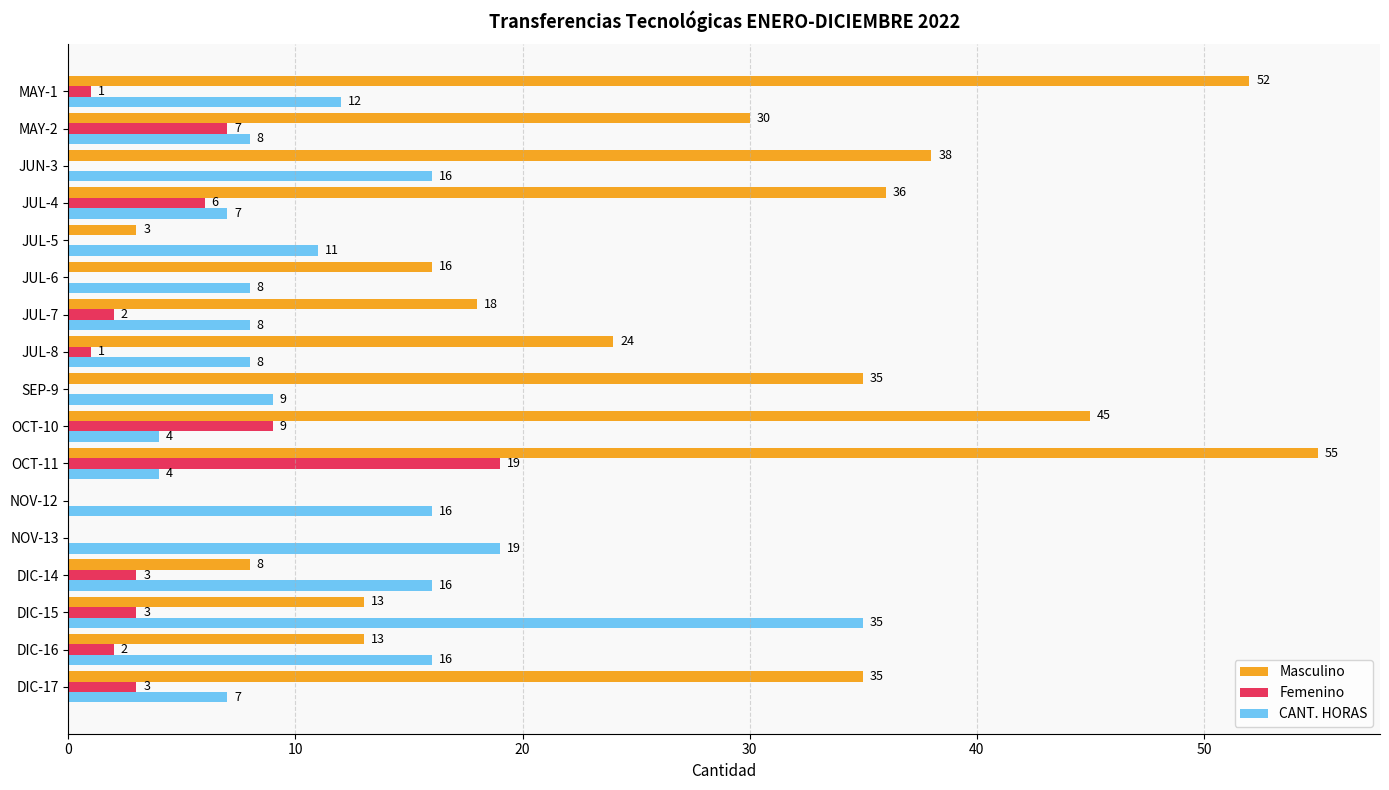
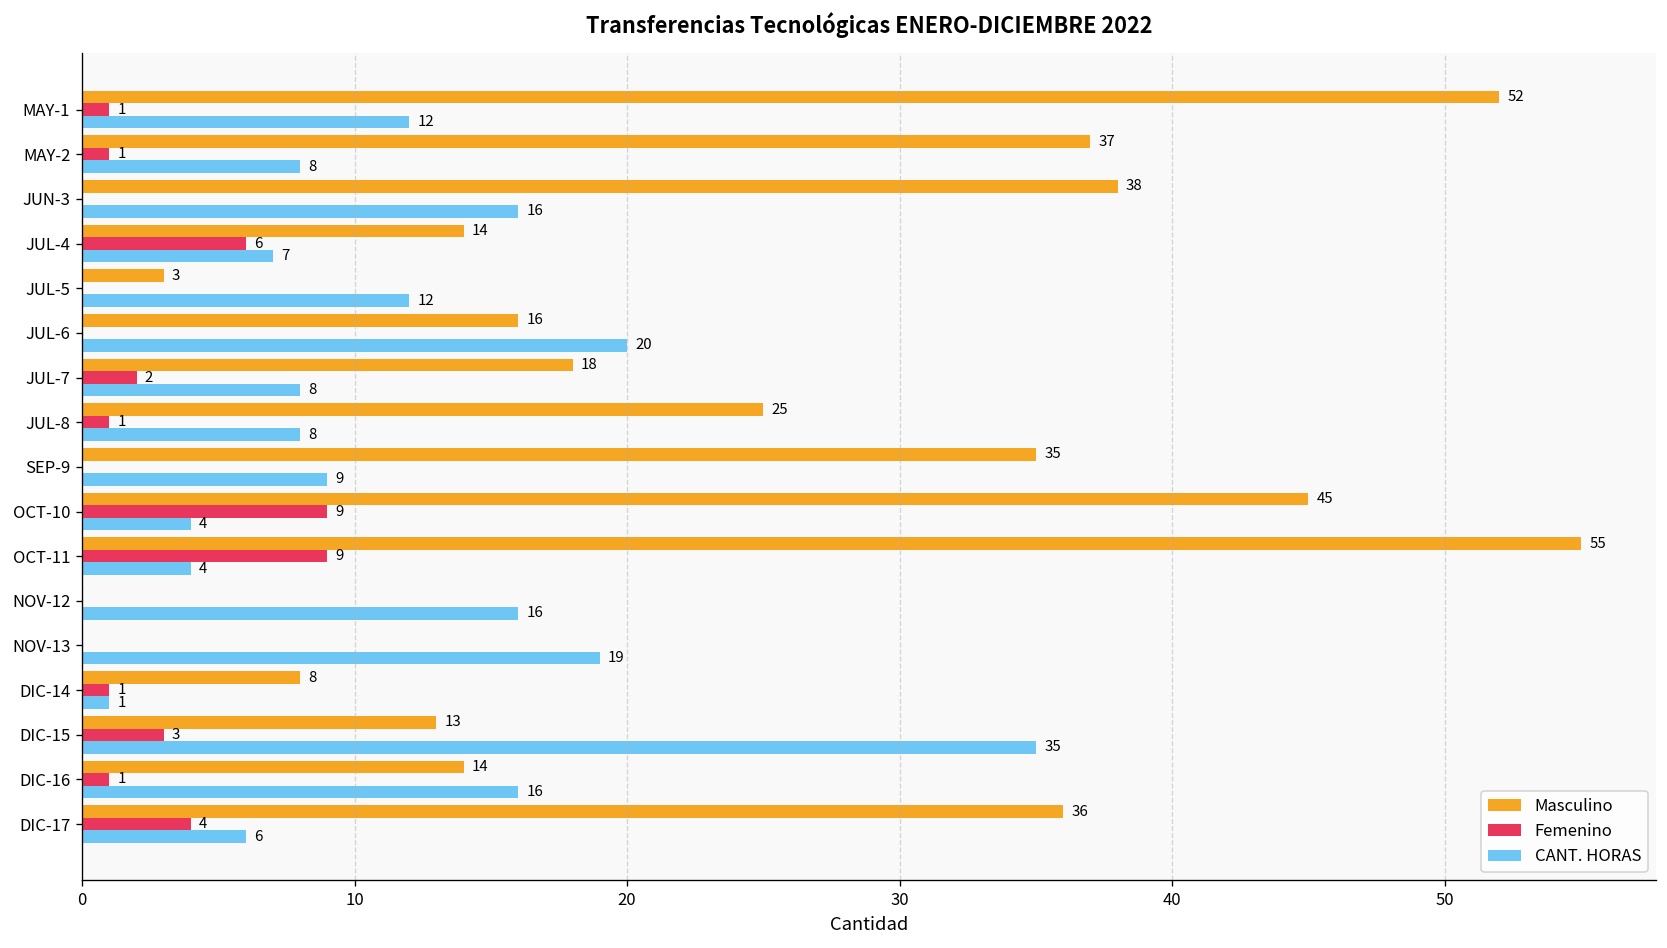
  {
    "Masculino": {
      "MAY-1": 52,
-     "MAY-2": 30,
+     "MAY-2": 37,
      "JUN-3": 38,
-     "JUL-4": 36,
+     "JUL-4": 14,
      "JUL-5": 3,
      "JUL-6": 16,
      "JUL-7": 18,
-     "JUL-8": 24,
+     "JUL-8": 25,
      "SEP-9": 35,
      "OCT-10": 45,
      "OCT-11": 55,
      "DIC-14": 8,
      "DIC-15": 13,
-     "DIC-16": 13,
-     "DIC-17": 35
+     "DIC-16": 14,
+     "DIC-17": 36
    },
    "Femenino": {
      "MAY-1": 1,
-     "MAY-2": 7,
+     "MAY-2": 1,
      "JUL-4": 6,
      "JUL-7": 2,
      "JUL-8": 1,
      "OCT-10": 9,
-     "OCT-11": 19,
-     "DIC-14": 3,
+     "OCT-11": 9,
+     "DIC-14": 1,
      "DIC-15": 3,
-     "DIC-16": 2,
-     "DIC-17": 3
+     "DIC-16": 1,
+     "DIC-17": 4
    },
    "CANT. HORAS": {
      "MAY-1": 12,
      "MAY-2": 8,
      "JUN-3": 16,
      "JUL-4": 7,
-     "JUL-5": 11,
-     "JUL-6": 8,
+     "JUL-5": 12,
+     "JUL-6": 20,
      "JUL-7": 8,
      "JUL-8": 8,
      "SEP-9": 9,
      "OCT-10": 4,
      "OCT-11": 4,
      "NOV-12": 16,
      "NOV-13": 19,
-     "DIC-14": 16,
+     "DIC-14": 1,
      "DIC-15": 35,
      "DIC-16": 16,
-     "DIC-17": 7
+     "DIC-17": 6
    }
  }
